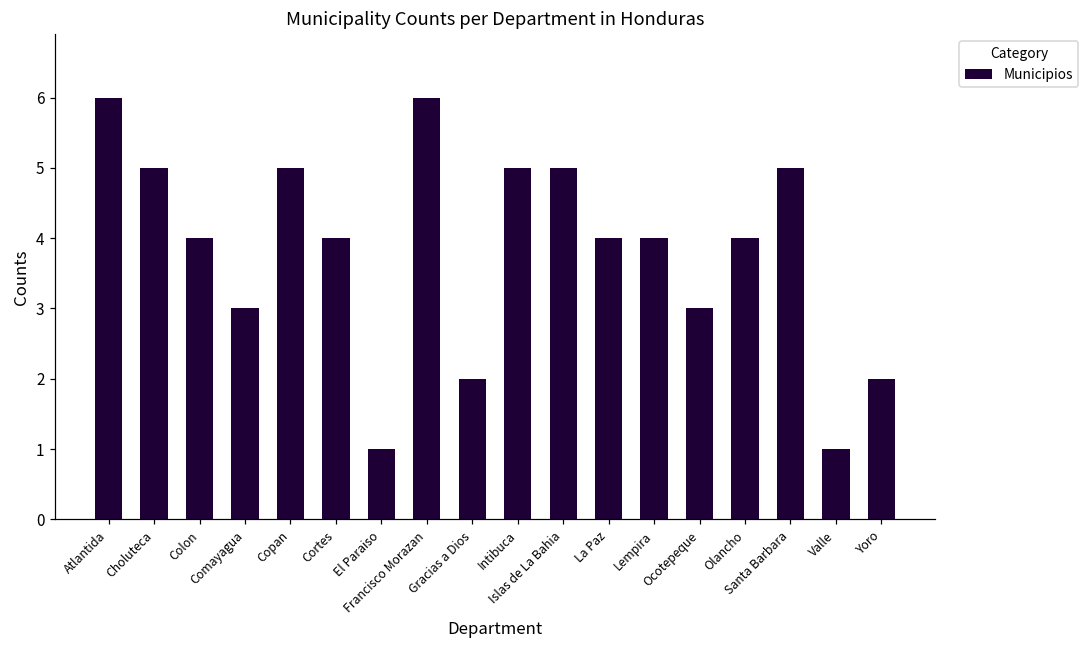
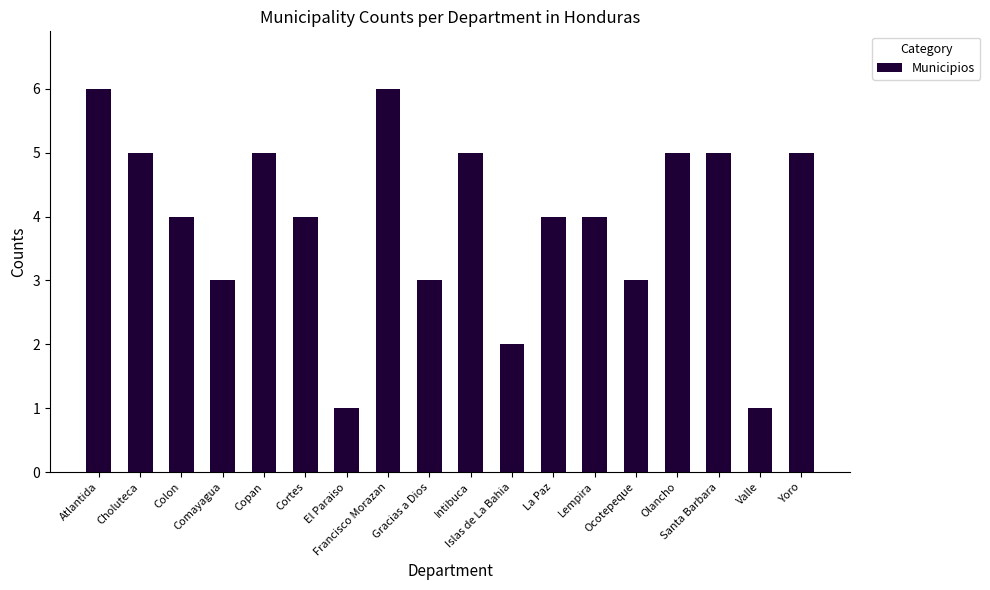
  {
    "Atlantida": 6,
    "Choluteca": 5,
    "Colon": 4,
    "Comayagua": 3,
    "Copan": 5,
    "Cortes": 4,
    "El Paraiso": 1,
    "Francisco Morazan": 6,
-   "Gracias a Dios": 2,
+   "Gracias a Dios": 3,
    "Intibuca": 5,
-   "Islas de La Bahia": 5,
+   "Islas de La Bahia": 2,
    "La Paz": 4,
    "Lempira": 4,
    "Ocotepeque": 3,
-   "Olancho": 4,
+   "Olancho": 5,
    "Santa Barbara": 5,
    "Valle": 1,
-   "Yoro": 2
+   "Yoro": 5
  }
